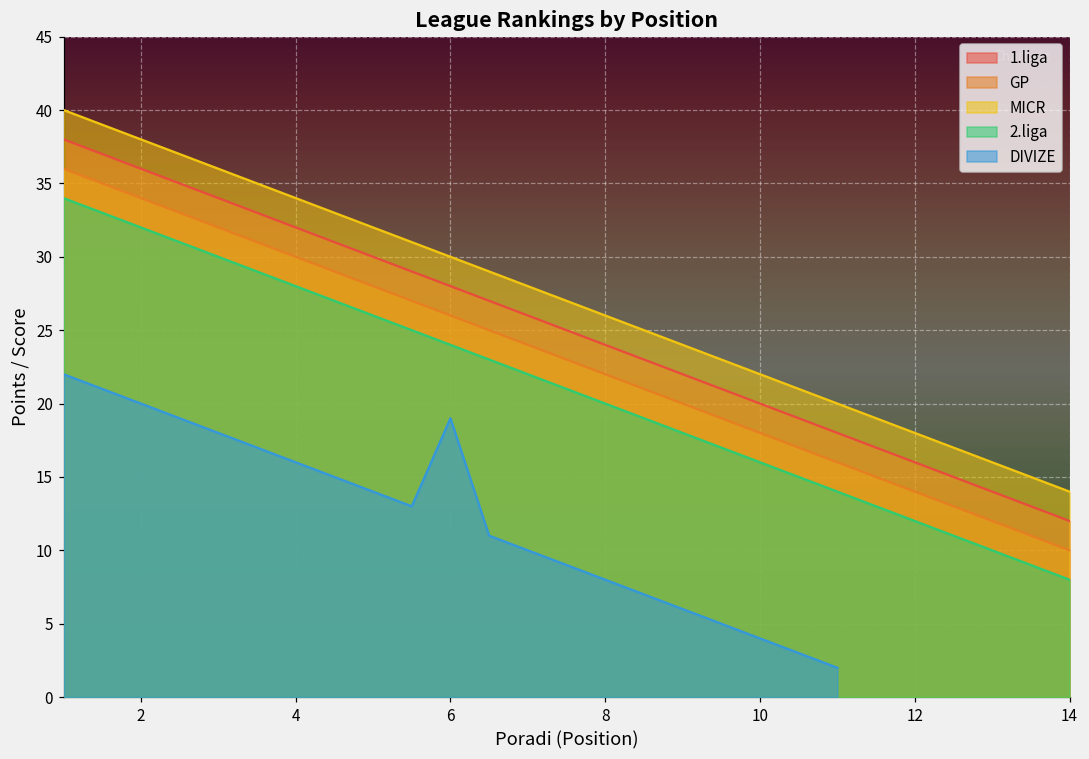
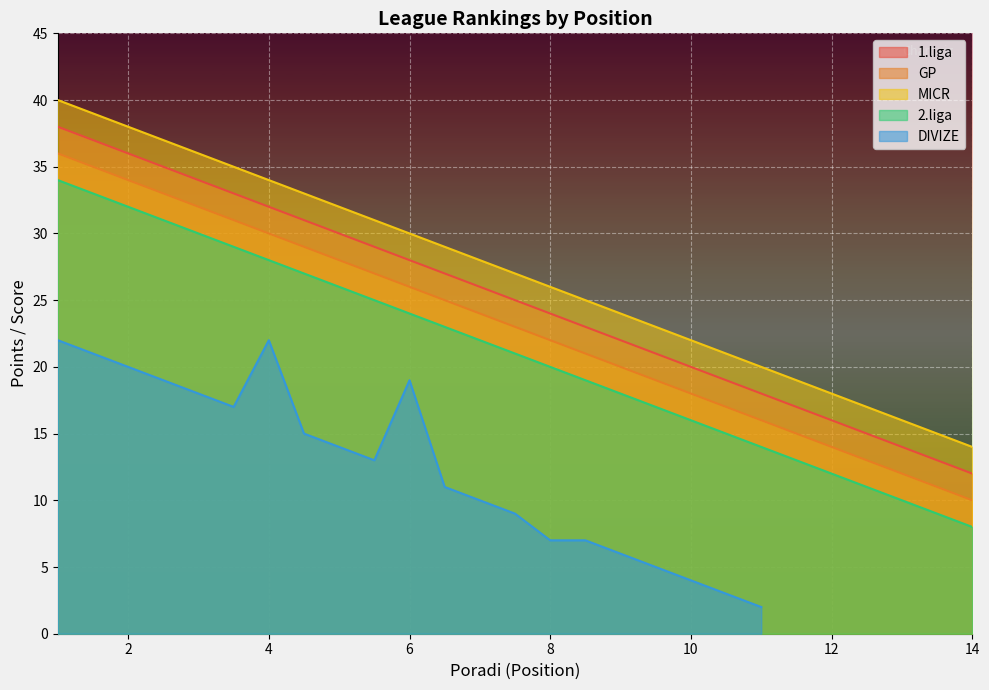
  {
    "MICR": {
      "2": 38,
      "4": 34,
      "6": 30,
      "8": 26,
      "10": 22,
      "12": 18,
      "14": 14
    },
    "2.liga": {
      "2": 32,
      "4": 28,
      "6": 24,
      "8": 20,
      "10": 16,
      "12": 12,
      "14": 8
    },
    "DIVIZE": {
      "2": 20,
-     "4": 16,
+     "4": 22,
      "6": 19,
-     "8": 8,
+     "8": 7,
      "10": 4
    }
  }
